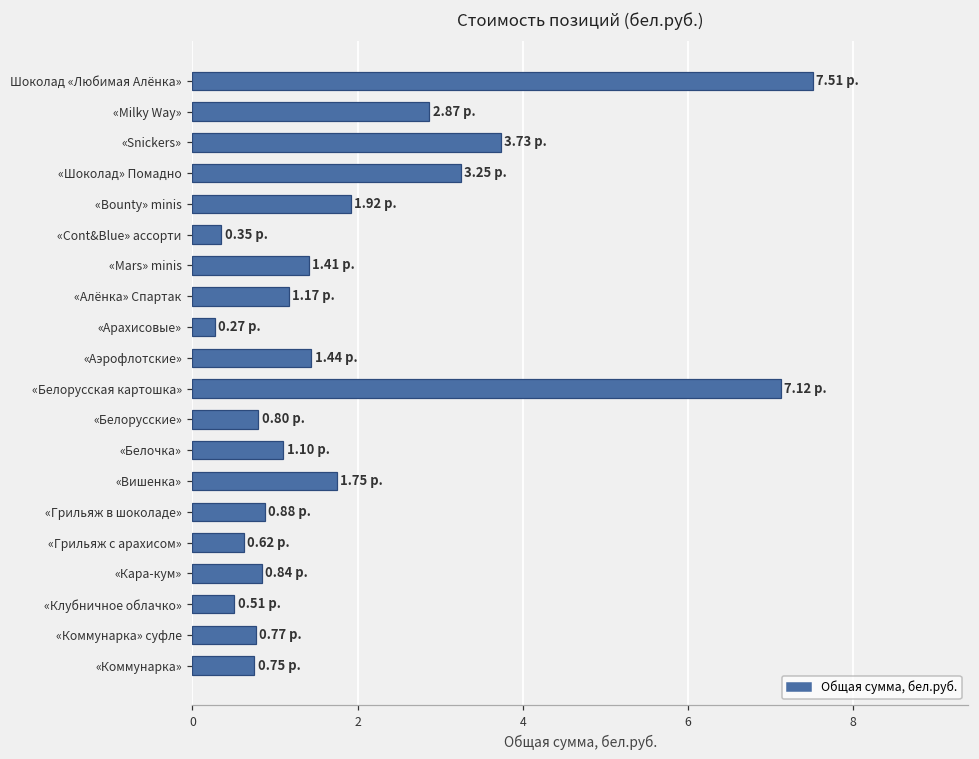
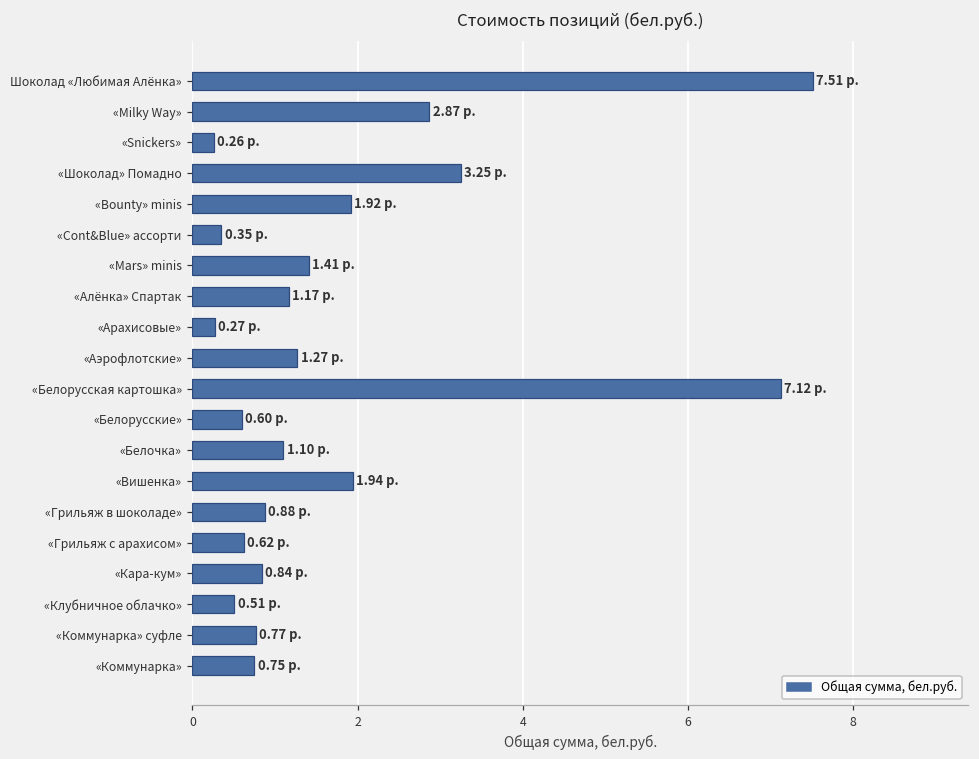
  {
    "Шоколад «Любимая Алёнка»": 7.51,
    "«Milky Way»": 2.87,
-   "«Snickers»": 3.73,
+   "«Snickers»": 0.26,
    "«Шоколад» Помадно": 3.25,
    "«Bounty» minis": 1.92,
    "«Cont&Blue» ассорти": 0.35,
    "«Mars» minis": 1.41,
    "«Алёнка» Спартак": 1.17,
    "«Арахисовые»": 0.27,
-   "«Аэрофлотские»": 1.44,
+   "«Аэрофлотские»": 1.27,
    "«Белорусская картошка»": 7.12,
-   "«Белорусские»": 0.80,
+   "«Белорусские»": 0.60,
    "«Белочка»": 1.10,
-   "«Вишенка»": 1.75,
+   "«Вишенка»": 1.94,
    "«Грильяж в шоколаде»": 0.88,
    "«Грильяж с арахисом»": 0.62,
    "«Кара-кум»": 0.84,
    "«Клубничное облачко»": 0.51,
    "«Коммунарка» суфле": 0.77,
    "«Коммунарка»": 0.75
  }
